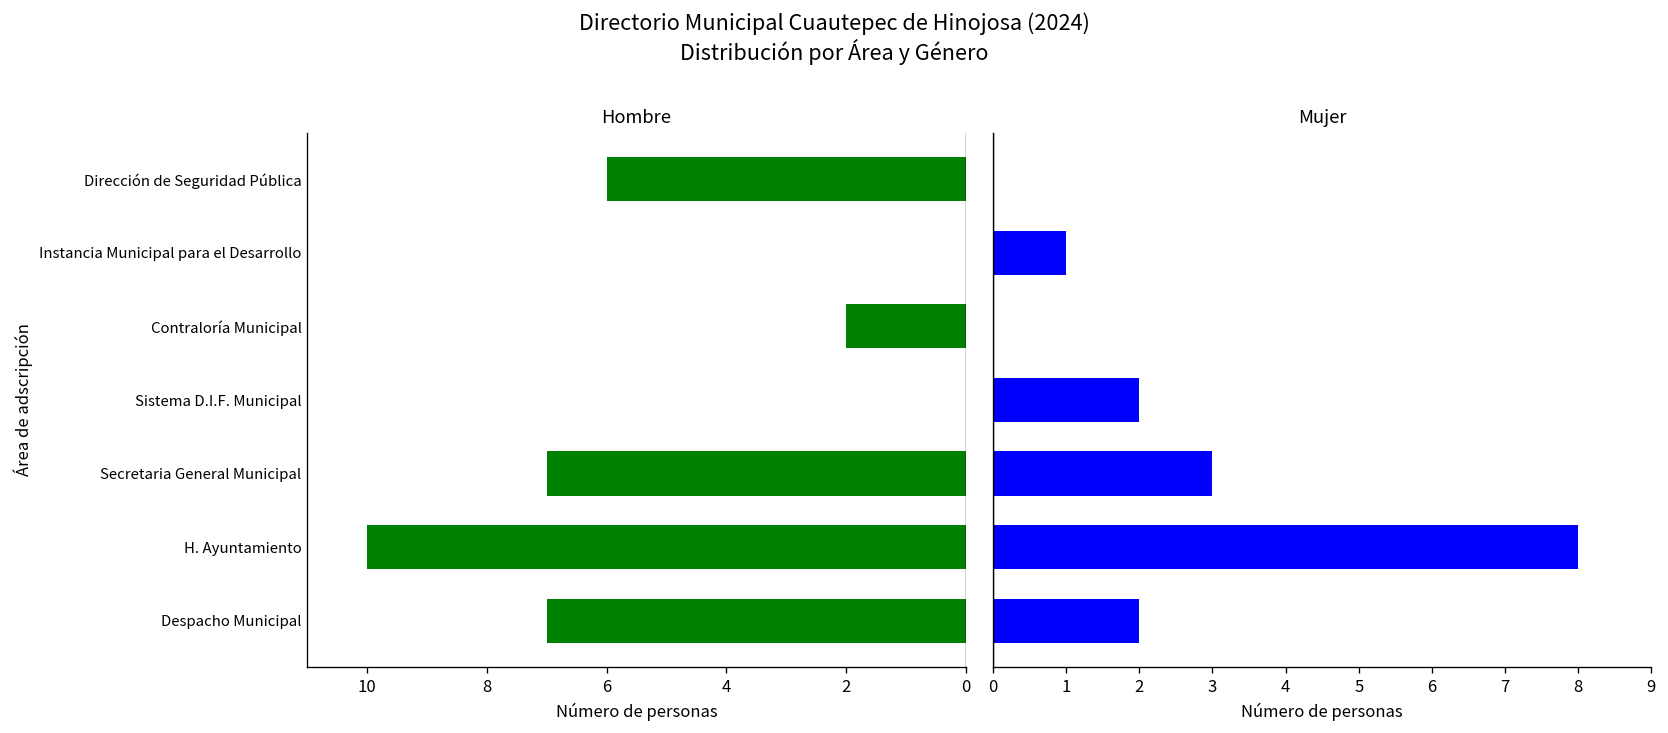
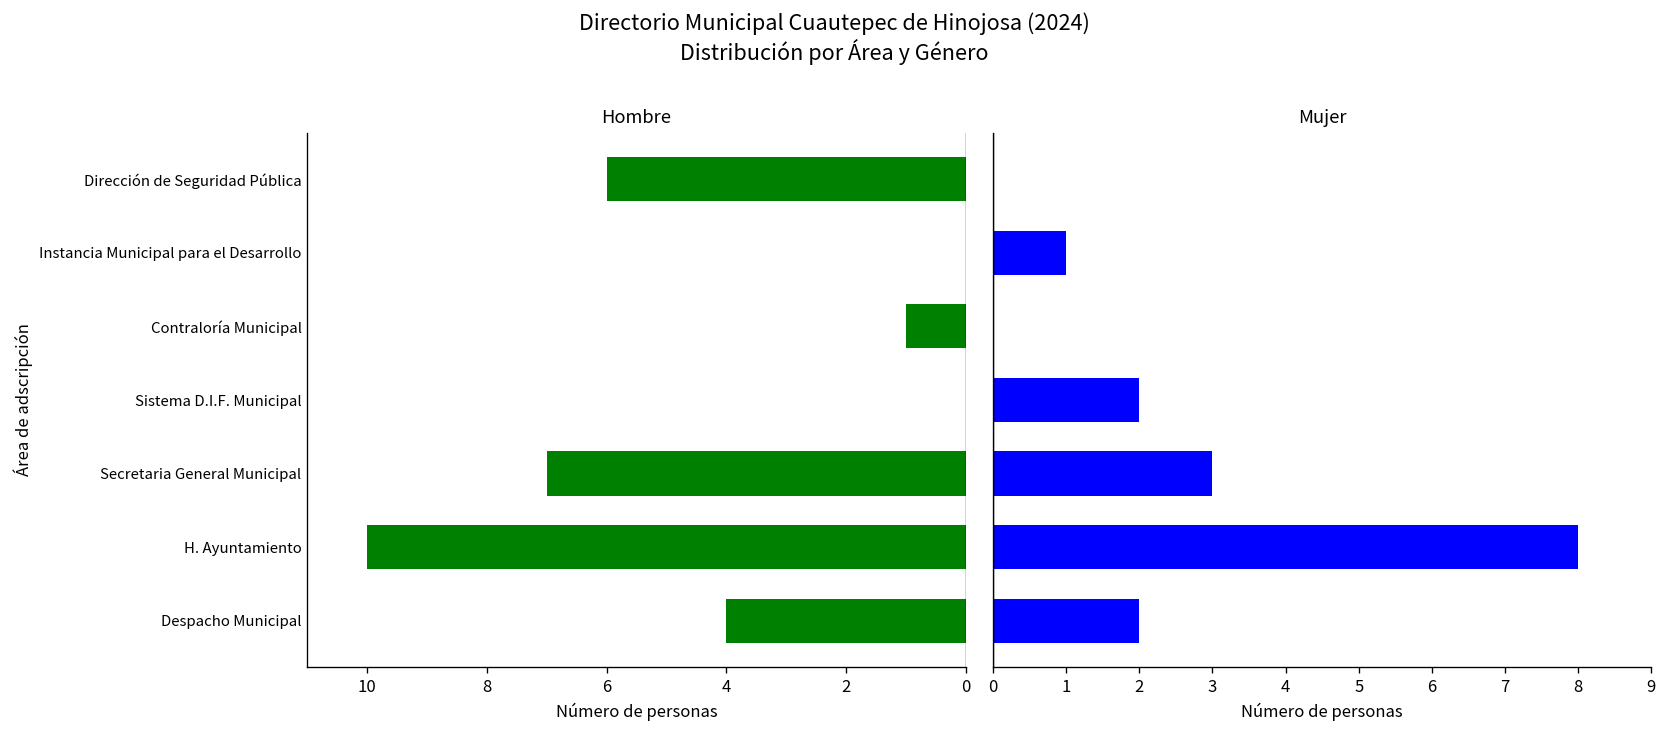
  {
    "Hombre": {
      "Dirección de Seguridad Pública": 6,
      "Instancia Municipal para el Desarrollo": 0,
-     "Contraloría Municipal": 2,
+     "Contraloría Municipal": 1,
      "Sistema D.I.F. Municipal": 0,
      "Secretaria General Municipal": 7,
      "H. Ayuntamiento": 10,
-     "Despacho Municipal": 7
+     "Despacho Municipal": 4
    }
  }
